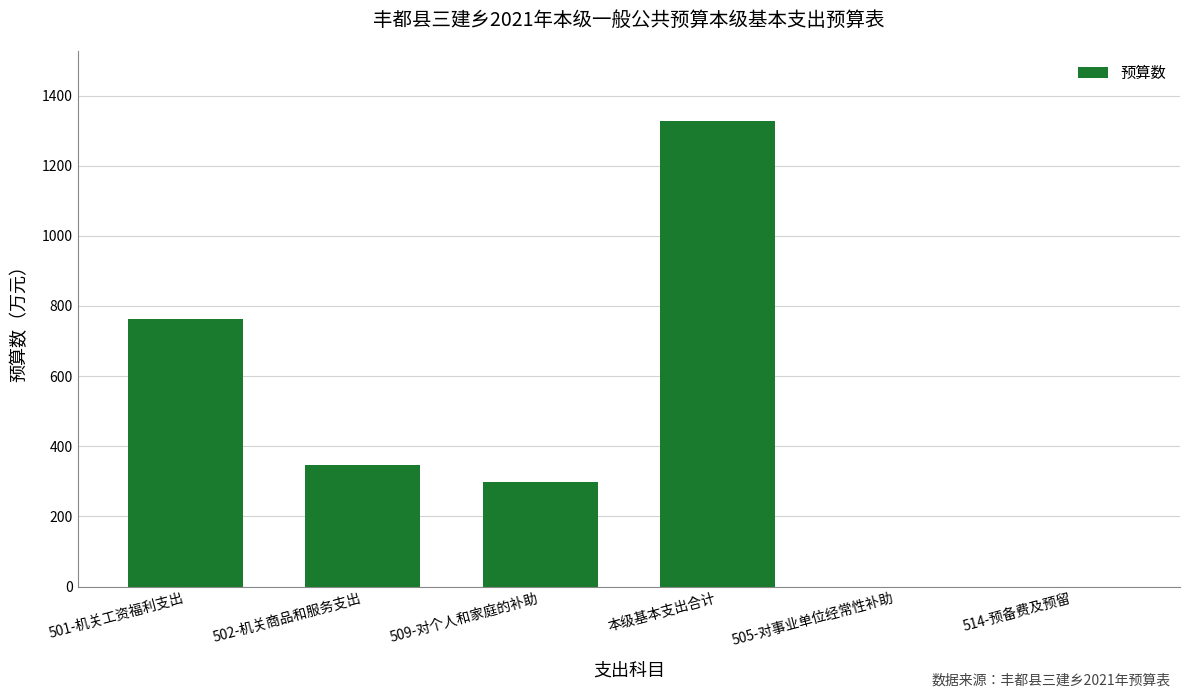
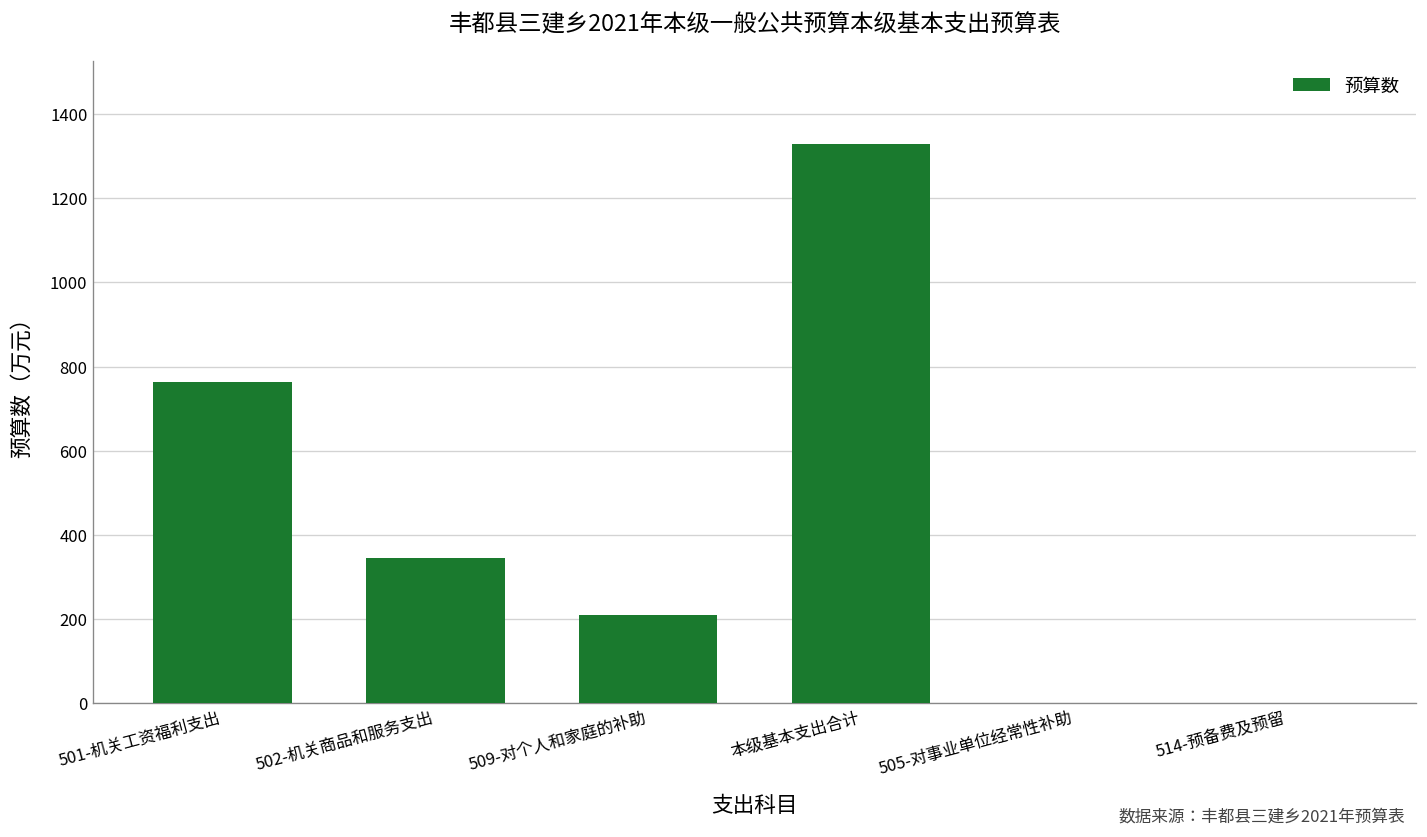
  {
    "501-机关工资福利支出": 760,
    "502-机关商品和服务支出": 350,
-   "509-对个人和家庭的补助": 300,
+   "509-对个人和家庭的补助": 210,
    "本级基本支出合计": 1330,
    "505-对事业单位经常性补助": 0,
    "514-预备费及预留": 0
  }
